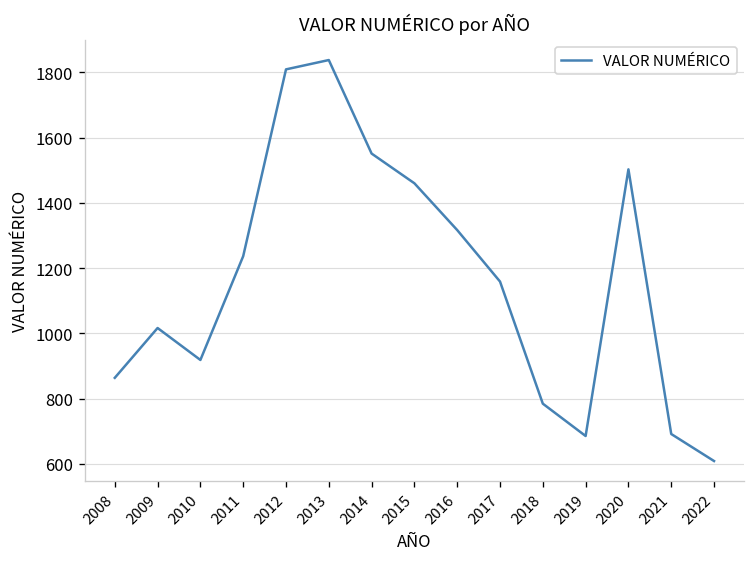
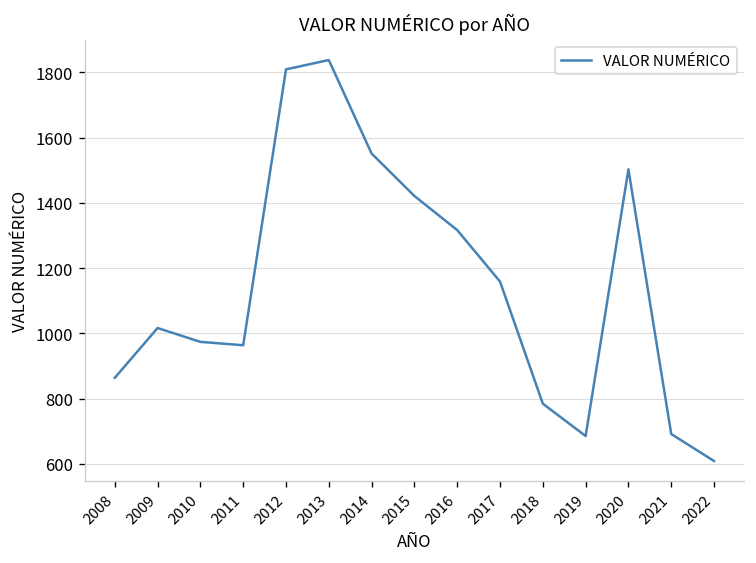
  {
    "2008": 860,
    "2009": 1020,
-   "2010": 920,
-   "2011": 1240,
+   "2010": 970,
+   "2011": 960,
    "2012": 1810,
    "2013": 1840,
    "2014": 1550,
-   "2015": 1460,
+   "2015": 1420,
    "2016": 1320,
    "2017": 1160,
    "2018": 780,
    "2019": 690,
    "2020": 1500,
    "2021": 690,
    "2022": 610
  }
